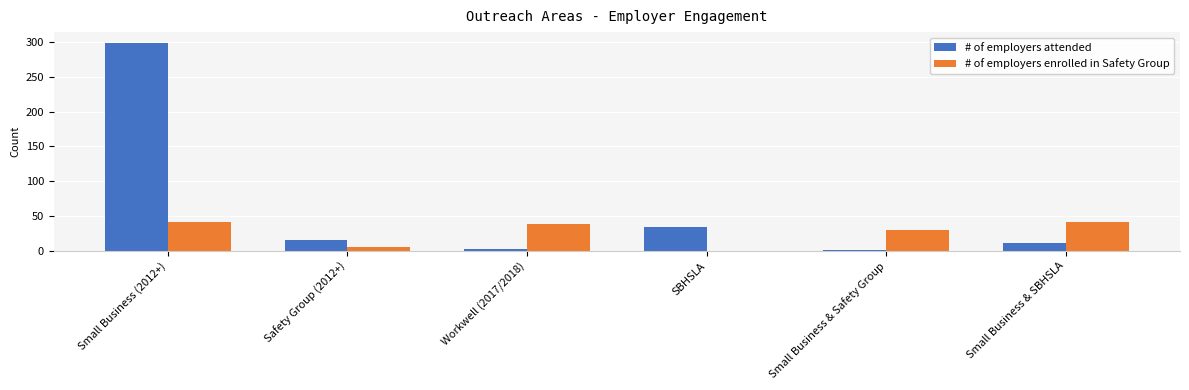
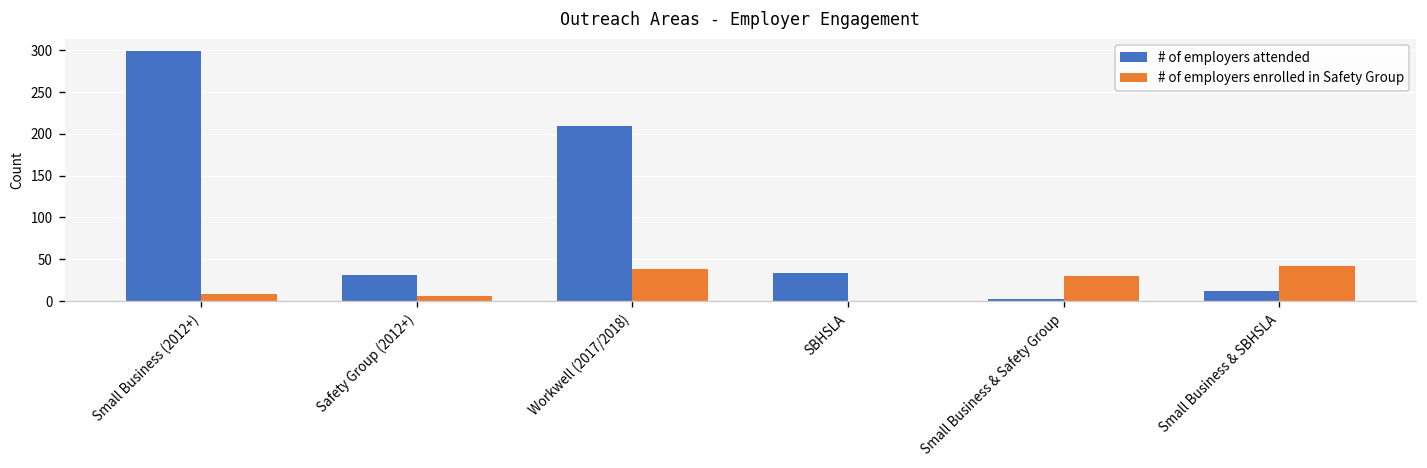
  {
    "# of employers attended": {
      "Small Business (2012+)": 300,
-     "Safety Group (2012+)": 20,
-     "Workwell (2017/2018)": 0,
+     "Safety Group (2012+)": 30,
+     "Workwell (2017/2018)": 210,
      "SBHSLA": 30,
      "Small Business & SBHSLA": 10
    },
    "# of employers enrolled in Safety Group": {
-     "Small Business (2012+)": 40,
+     "Small Business (2012+)": 10,
      "Safety Group (2012+)": 10,
      "Workwell (2017/2018)": 40,
      "SBHSLA": 0,
      "Small Business & Safety Group": 30,
      "Small Business & SBHSLA": 40
    }
  }
